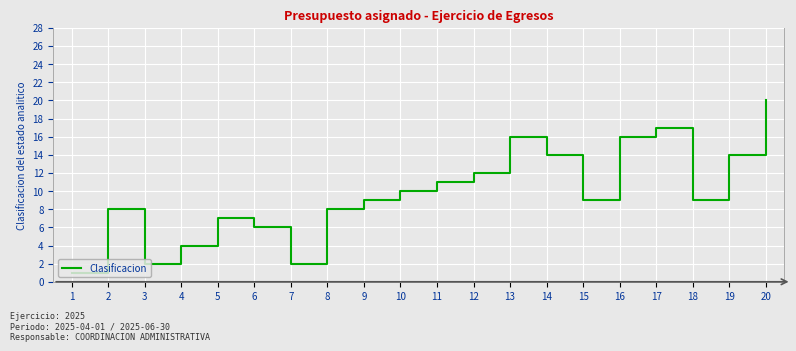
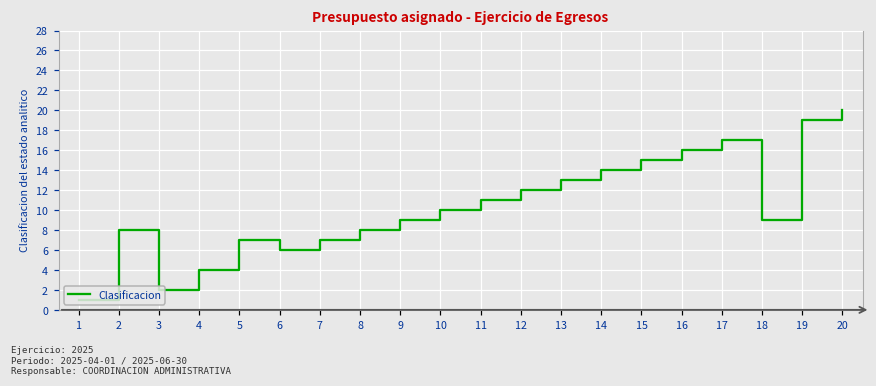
  {
    "2": 8,
    "4": 4,
    "5": 7,
    "6": 6,
-   "7": 2,
+   "7": 7,
    "8": 8,
    "9": 9,
    "10": 10,
    "11": 11,
    "12": 12,
-   "13": 16,
+   "13": 13,
    "14": 14,
-   "15": 9,
+   "15": 15,
    "16": 16,
    "17": 17,
    "18": 9,
-   "19": 14,
+   "19": 19,
    "20": 20
  }
